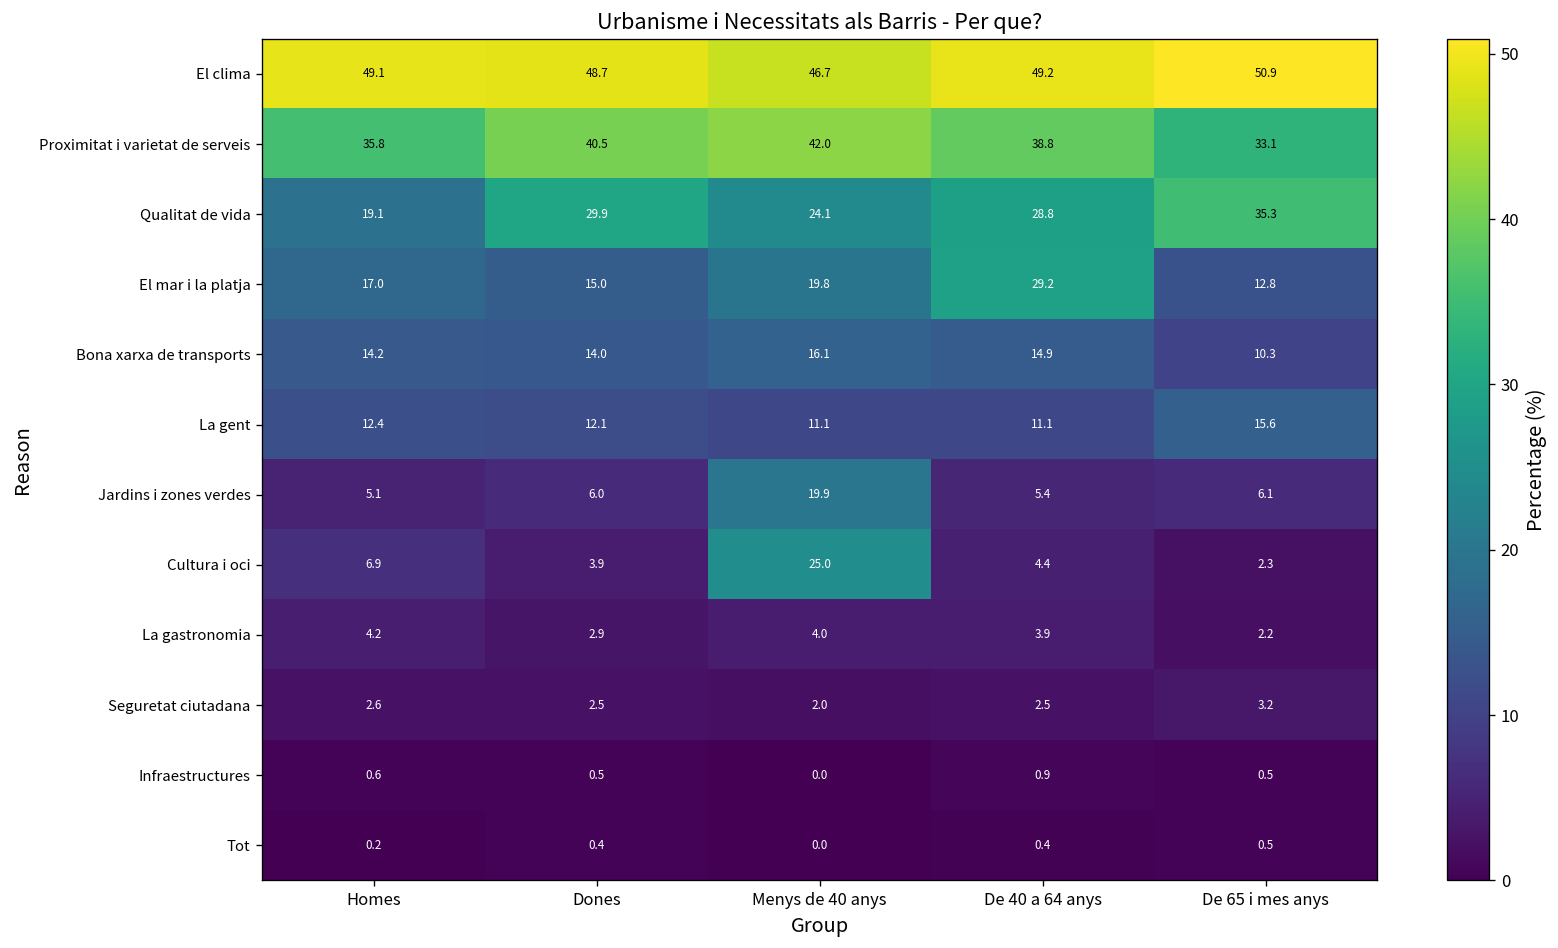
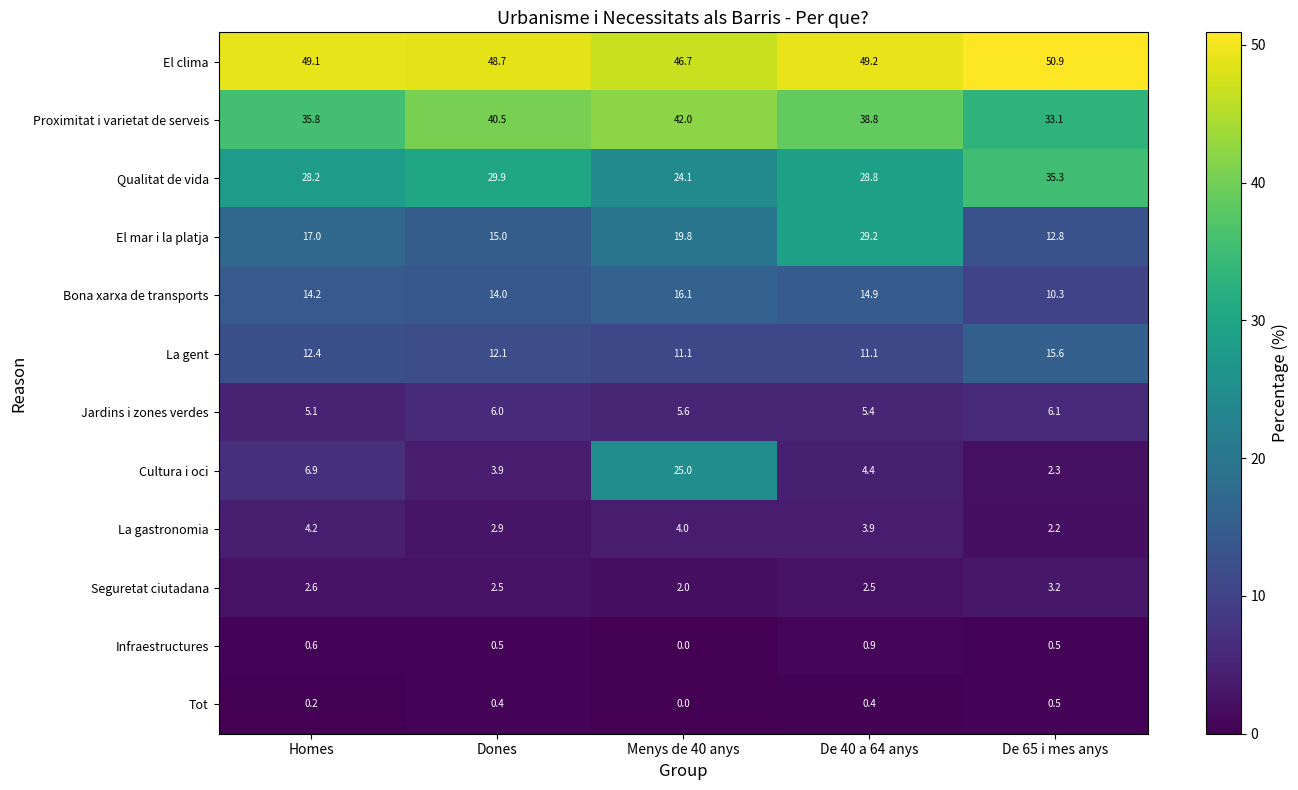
  {
    "El clima": {
      "Homes": 49.1,
      "Dones": 48.7,
      "Menys de 40 anys": 46.7,
      "De 40 a 64 anys": 49.2,
      "De 65 i mes anys": 50.9
    },
    "Proximitat i varietat de serveis": {
      "Homes": 35.8,
      "Dones": 40.5,
      "Menys de 40 anys": 42.0,
      "De 40 a 64 anys": 38.8,
      "De 65 i mes anys": 33.1
    },
    "Qualitat de vida": {
-     "Homes": 19.1,
+     "Homes": 28.2,
      "Dones": 29.9,
      "Menys de 40 anys": 24.1,
      "De 40 a 64 anys": 28.8,
      "De 65 i mes anys": 35.3
    },
    "El mar i la platja": {
      "Homes": 17.0,
      "Dones": 15.0,
      "Menys de 40 anys": 19.8,
      "De 40 a 64 anys": 29.2,
      "De 65 i mes anys": 12.8
    },
    "Bona xarxa de transports": {
      "Homes": 14.2,
      "Dones": 14.0,
      "Menys de 40 anys": 16.1,
      "De 40 a 64 anys": 14.9,
      "De 65 i mes anys": 10.3
    },
    "La gent": {
      "Homes": 12.4,
      "Dones": 12.1,
      "Menys de 40 anys": 11.1,
      "De 40 a 64 anys": 11.1,
      "De 65 i mes anys": 15.6
    },
    "Jardins i zones verdes": {
      "Homes": 5.1,
      "Dones": 6.0,
-     "Menys de 40 anys": 19.9,
+     "Menys de 40 anys": 5.6,
      "De 40 a 64 anys": 5.4,
      "De 65 i mes anys": 6.1
    },
    "Cultura i oci": {
      "Homes": 6.9,
      "Dones": 3.9,
      "Menys de 40 anys": 25.0,
      "De 40 a 64 anys": 4.4,
      "De 65 i mes anys": 2.3
    },
    "La gastronomia": {
      "Homes": 4.2,
      "Dones": 2.9,
      "Menys de 40 anys": 4.0,
      "De 40 a 64 anys": 3.9,
      "De 65 i mes anys": 2.2
    },
    "Seguretat ciutadana": {
      "Homes": 2.6,
      "Dones": 2.5,
      "Menys de 40 anys": 2.0,
      "De 40 a 64 anys": 2.5,
      "De 65 i mes anys": 3.2
    },
    "Infraestructures": {
      "Homes": 0.6,
      "Dones": 0.5,
      "Menys de 40 anys": 0.0,
      "De 40 a 64 anys": 0.9,
      "De 65 i mes anys": 0.5
    },
    "Tot": {
      "Homes": 0.2,
      "Dones": 0.4,
      "Menys de 40 anys": 0.0,
      "De 40 a 64 anys": 0.4,
      "De 65 i mes anys": 0.5
    }
  }
